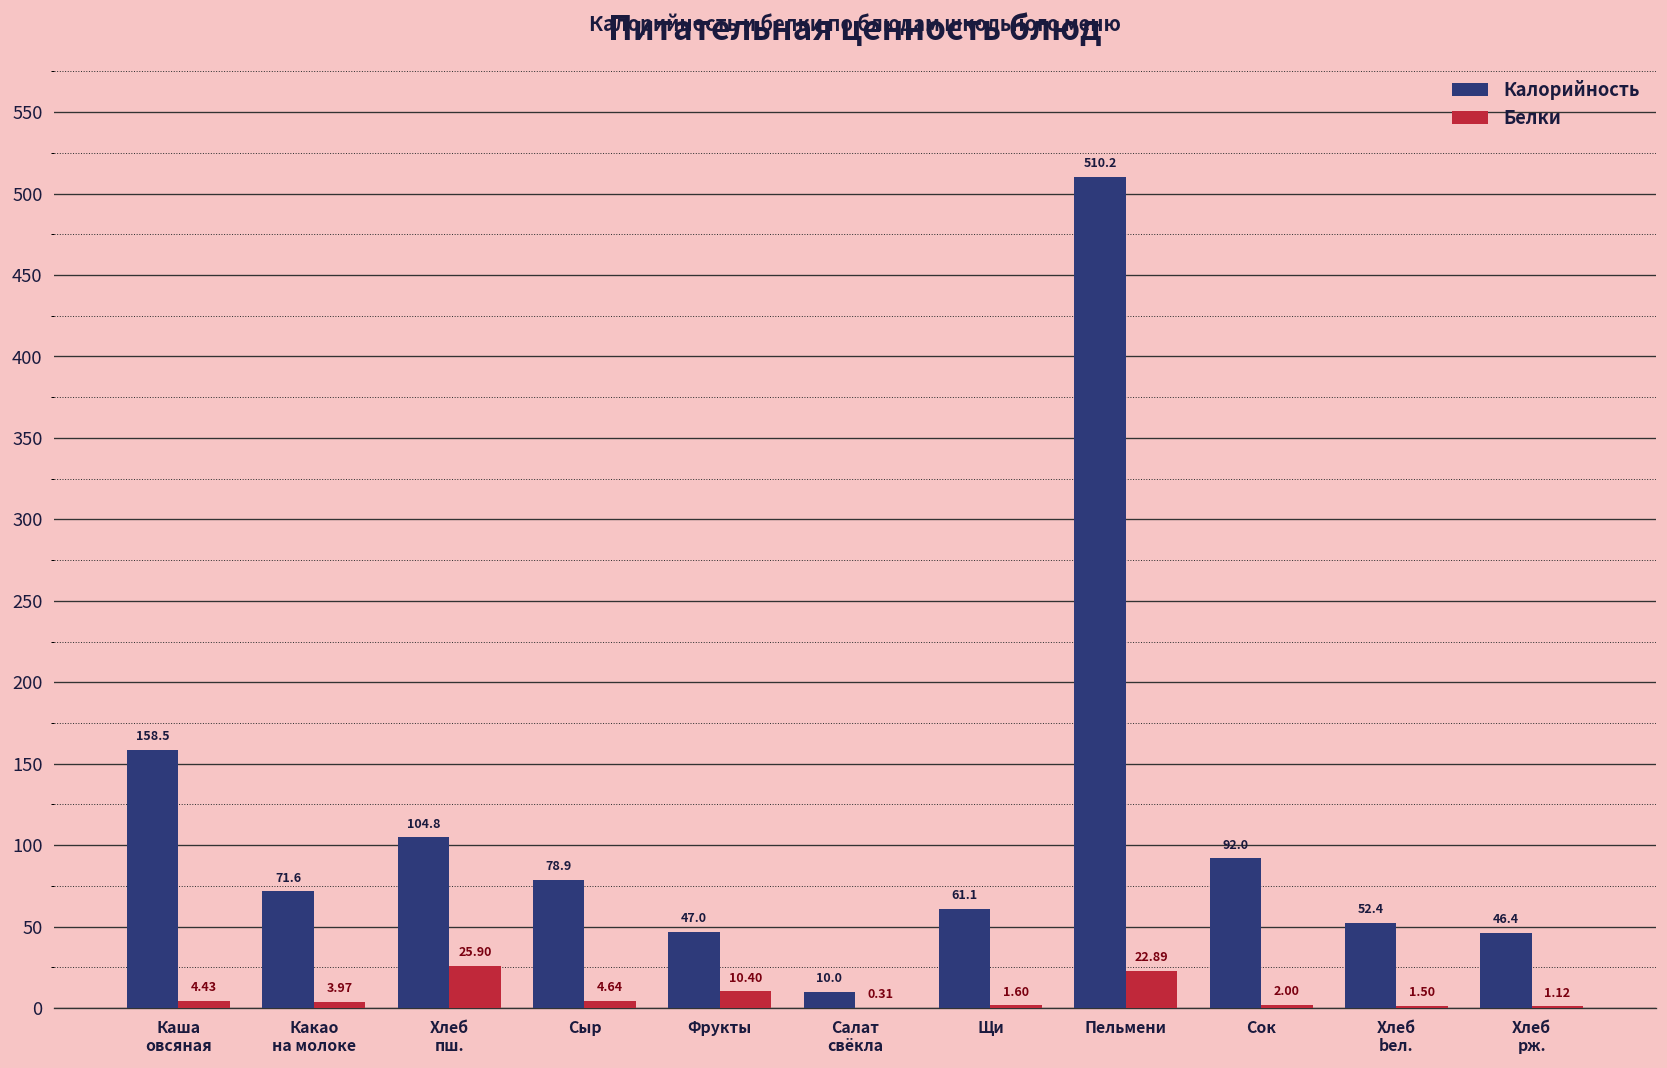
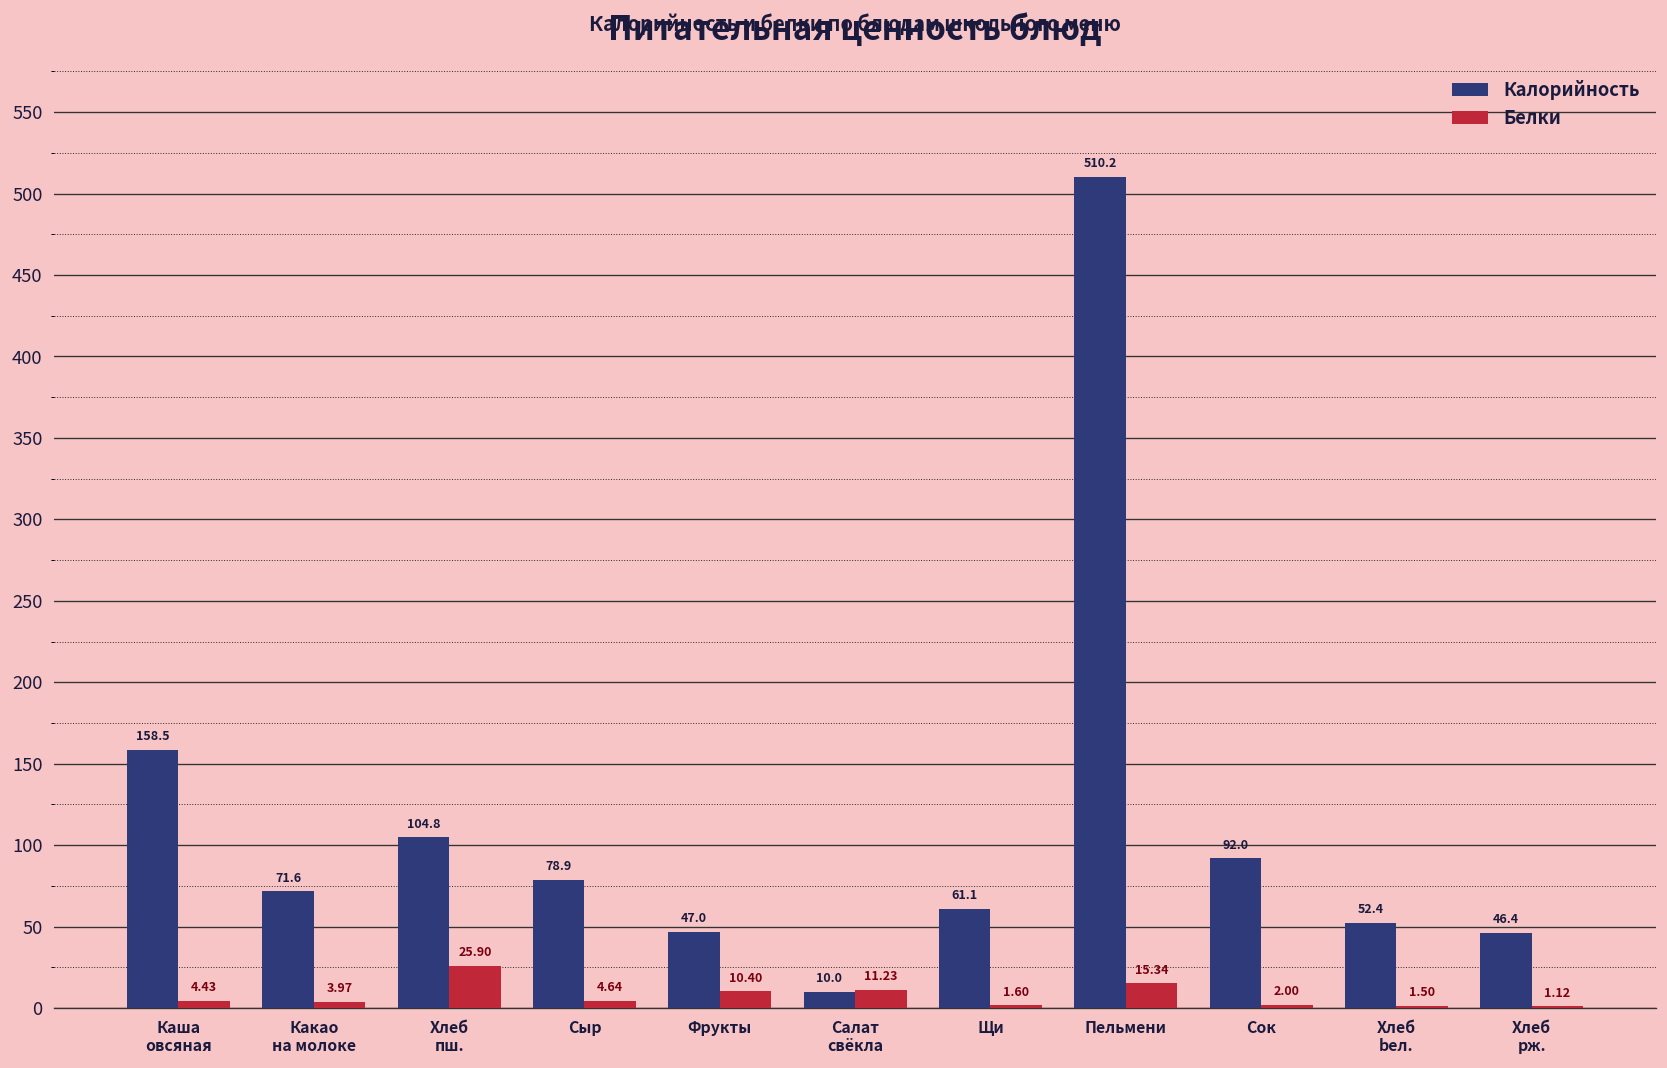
  {
    "Калорийность": {
      "Каша овсяная": 158.5,
      "Какао на молоке": 71.6,
      "Хлеб пш.": 104.8,
      "Сыр": 78.9,
      "Фрукты": 47.0,
      "Салат свёкла": 10.0,
      "Щи": 61.1,
      "Пельмени": 510.2,
      "Сок": 92.0,
      "Хлеб bел.": 52.4,
      "Хлеб рж.": 46.4
    },
    "Белки": {
      "Каша овсяная": 4.43,
      "Какао на молоке": 3.97,
      "Хлеб пш.": 25.90,
      "Сыр": 4.64,
      "Фрукты": 10.40,
-     "Салат свёкла": 0.31,
+     "Салат свёкла": 11.23,
      "Щи": 1.60,
-     "Пельмени": 22.89,
+     "Пельмени": 15.34,
      "Сок": 2.00,
      "Хлеб bел.": 1.50,
      "Хлеб рж.": 1.12
    }
  }
